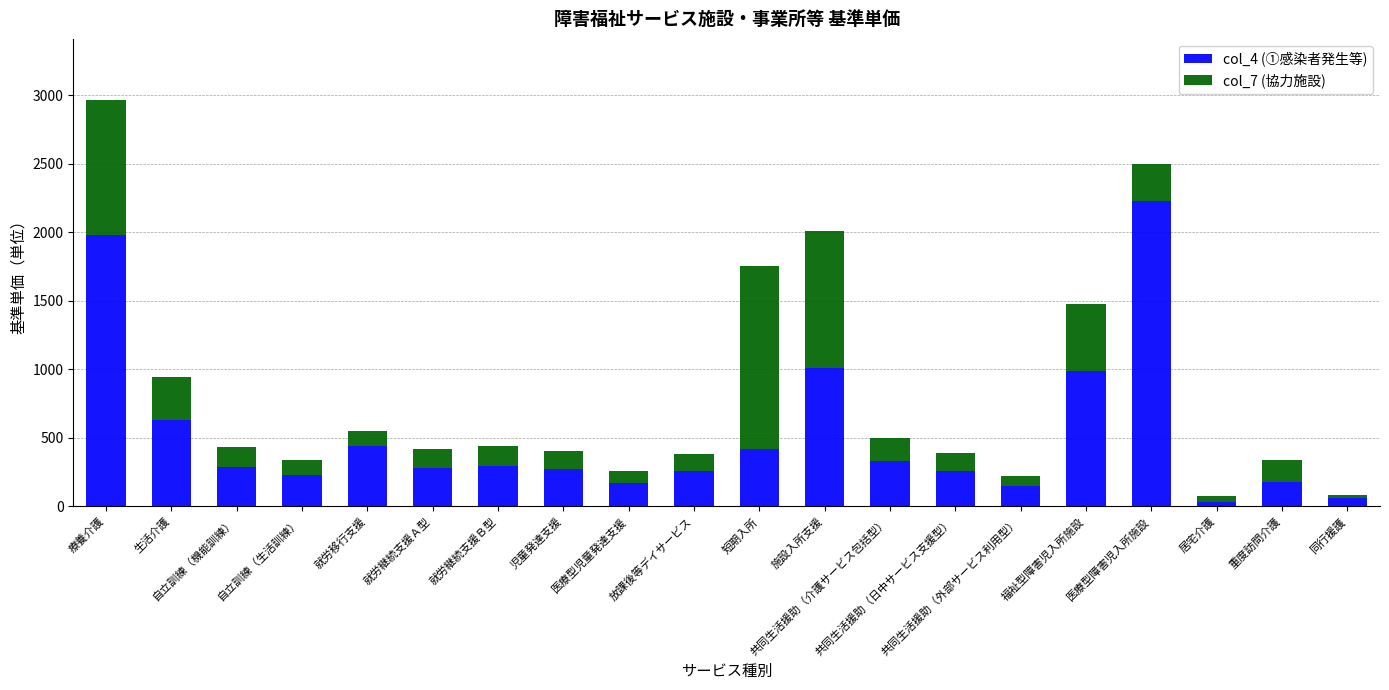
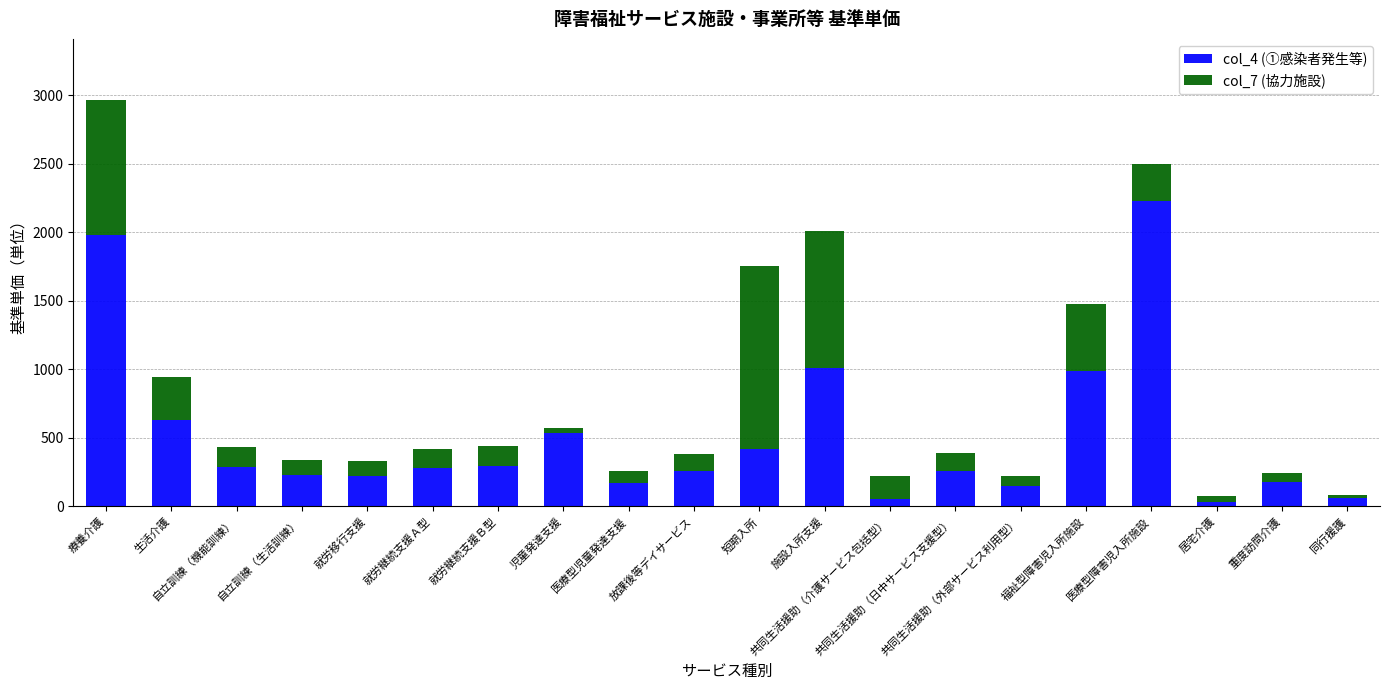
  {
    "col_4 (①感染者発生等)": {
      "療養介護": 1980,
      "生活介護": 630,
      "自立訓練（機能訓練）": 290,
      "自立訓練（生活訓練）": 230,
-     "就労移行支援": 440,
+     "就労移行支援": 220,
      "就労継続支援Ａ型": 280,
      "就労継続支援Ｂ型": 290,
-     "児童発達支援": 270,
+     "児童発達支援": 540,
      "医療型児童発達支援": 170,
      "放課後等デイサービス": 260,
      "短期入所": 420,
      "施設入所支援": 1010,
-     "共同生活援助（介護サービス包括型）": 340,
+     "共同生活援助（介護サービス包括型）": 50,
      "共同生活援助（日中サービス支援型）": 260,
      "共同生活援助（外部サービス利用型）": 150,
      "福祉型障害児入所施設": 990,
      "医療型障害児入所施設": 2230,
      "居宅介護": 30,
      "重度訪問介護": 180,
      "同行援護": 60
    },
    "col_7 (協力施設)": {
      "療養介護": 990,
      "生活介護": 320,
      "自立訓練（機能訓練）": 140,
      "自立訓練（生活訓練）": 110,
      "就労移行支援": 110,
      "就労継続支援Ａ型": 140,
      "就労継続支援Ｂ型": 150,
-     "児童発達支援": 140,
+     "児童発達支援": 40,
      "医療型児童発達支援": 90,
      "放課後等デイサービス": 130,
      "短期入所": 1330,
      "施設入所支援": 1000,
      "共同生活援助（介護サービス包括型）": 170,
      "共同生活援助（日中サービス支援型）": 130,
      "共同生活援助（外部サービス利用型）": 80,
      "福祉型障害児入所施設": 490,
      "医療型障害児入所施設": 260,
      "居宅介護": 40,
-     "重度訪問介護": 170,
+     "重度訪問介護": 70,
      "同行援護": 20
    }
  }
